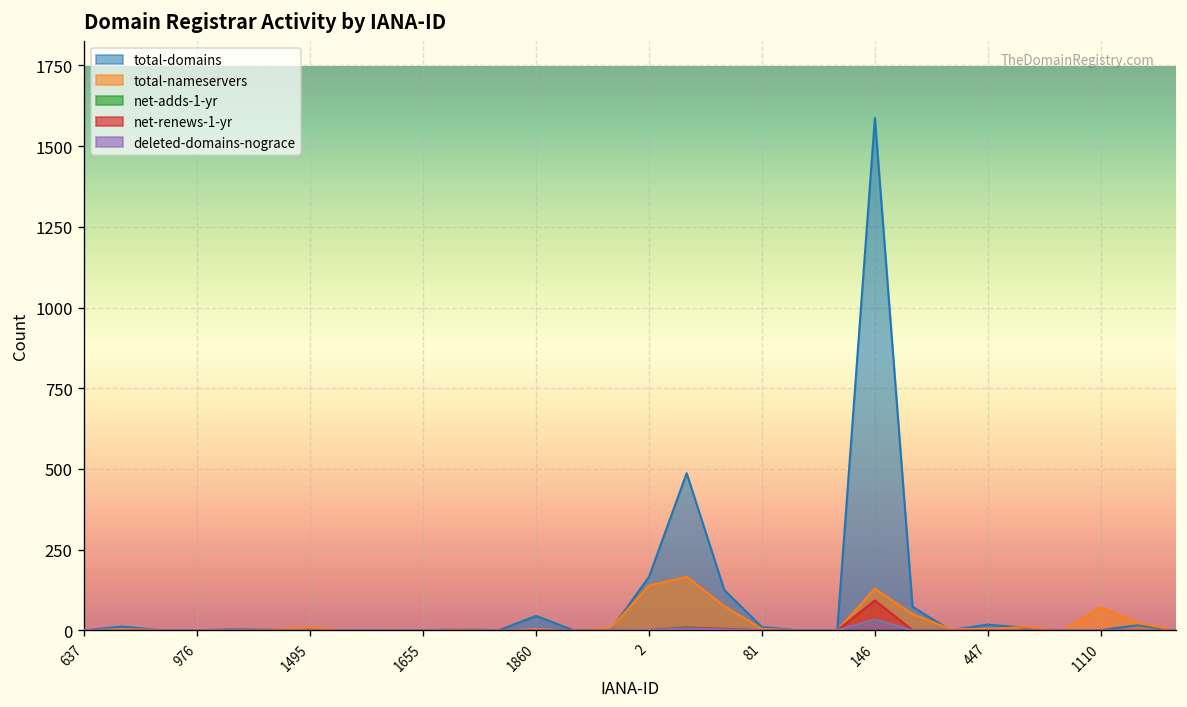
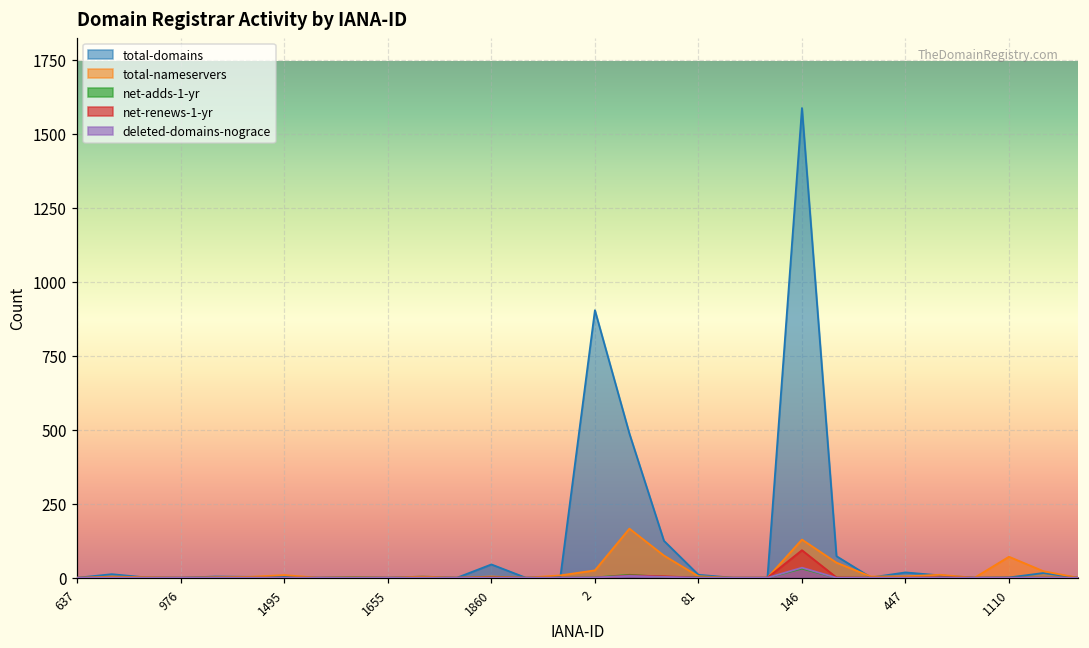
  {
    "total-domains": {
      "1860": 50,
-     "2": 170,
+     "2": 900,
      "146": 1590,
      "447": 20
    },
    "total-nameservers": {
-     "2": 140,
+     "2": 30,
      "146": 130,
      "1110": 70
    },
    "net-renews-1-yr": {
      "146": 90
    }
  }
